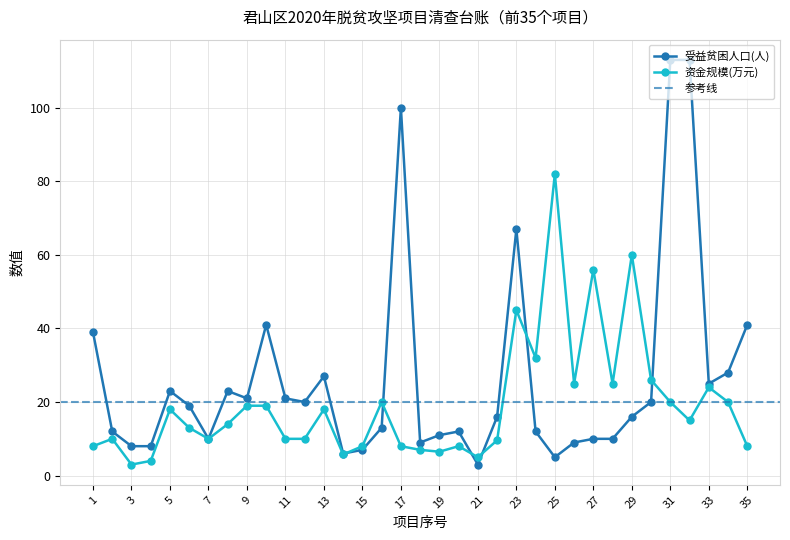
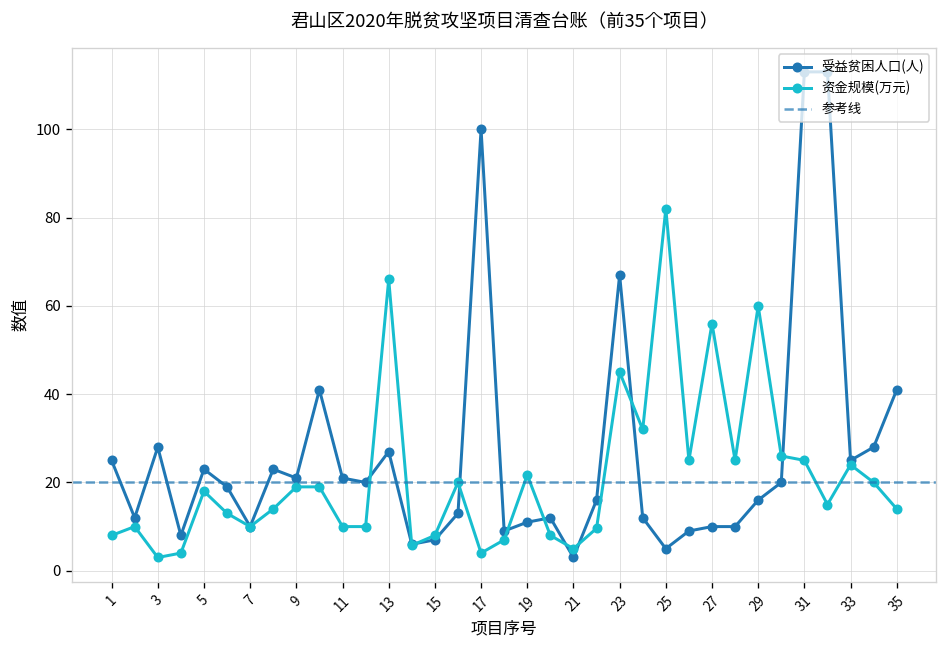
  {
    "受益贫困人口(人)": {
-     "1": 39,
-     "3": 8,
+     "1": 25,
+     "3": 28,
      "5": 23,
      "9": 21,
      "11": 21,
      "13": 27,
      "15": 7,
      "17": 100,
      "19": 11,
      "21": 3,
      "23": 67,
      "25": 5,
      "27": 10,
      "29": 16,
      "33": 25,
      "35": 41
    },
    "资金规模(万元)": {
      "1": 8,
      "3": 3,
      "5": 18,
      "9": 19,
      "11": 10,
-     "13": 18,
+     "13": 66,
      "15": 8,
-     "17": 8,
-     "19": 7,
+     "17": 4,
+     "19": 22,
      "21": 5,
      "23": 45,
      "25": 82,
      "27": 56,
      "29": 60,
-     "31": 20,
+     "31": 25,
      "33": 24,
-     "35": 8
+     "35": 14
    }
  }
